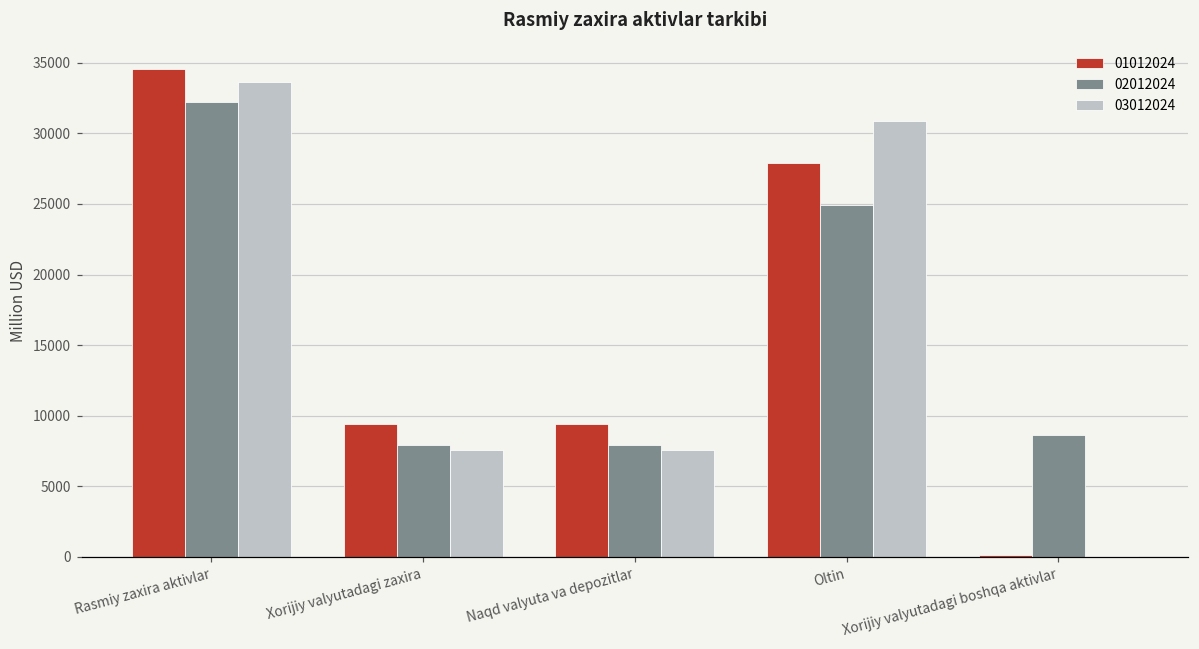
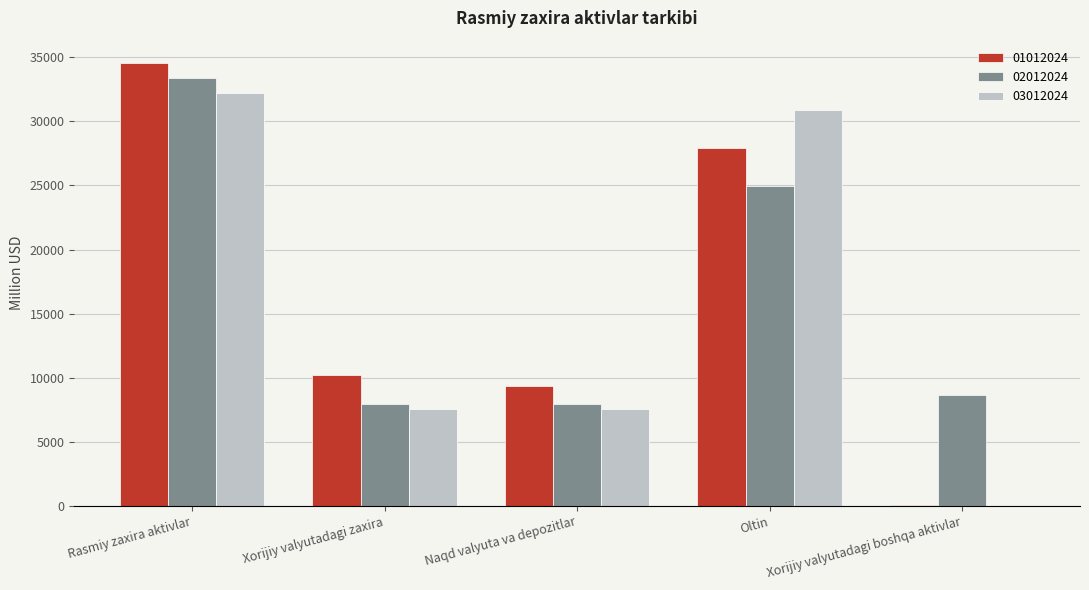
  {
    "01012024": {
      "Rasmiy zaxira aktivlar": 34600,
-     "Xorijiy valyutadagi zaxira": 9400,
+     "Xorijiy valyutadagi zaxira": 10200,
      "Naqd valyuta va depozitlar": 9400,
      "Oltin": 27900
    },
    "02012024": {
-     "Rasmiy zaxira aktivlar": 32200,
+     "Rasmiy zaxira aktivlar": 33400,
      "Xorijiy valyutadagi zaxira": 7900,
      "Naqd valyuta va depozitlar": 7900,
      "Oltin": 24900,
      "Xorijiy valyutadagi boshqa aktivlar": 8600
    },
    "03012024": {
-     "Rasmiy zaxira aktivlar": 33600,
+     "Rasmiy zaxira aktivlar": 32200,
      "Xorijiy valyutadagi zaxira": 7500,
      "Naqd valyuta va depozitlar": 7500,
      "Oltin": 30900
    }
  }
